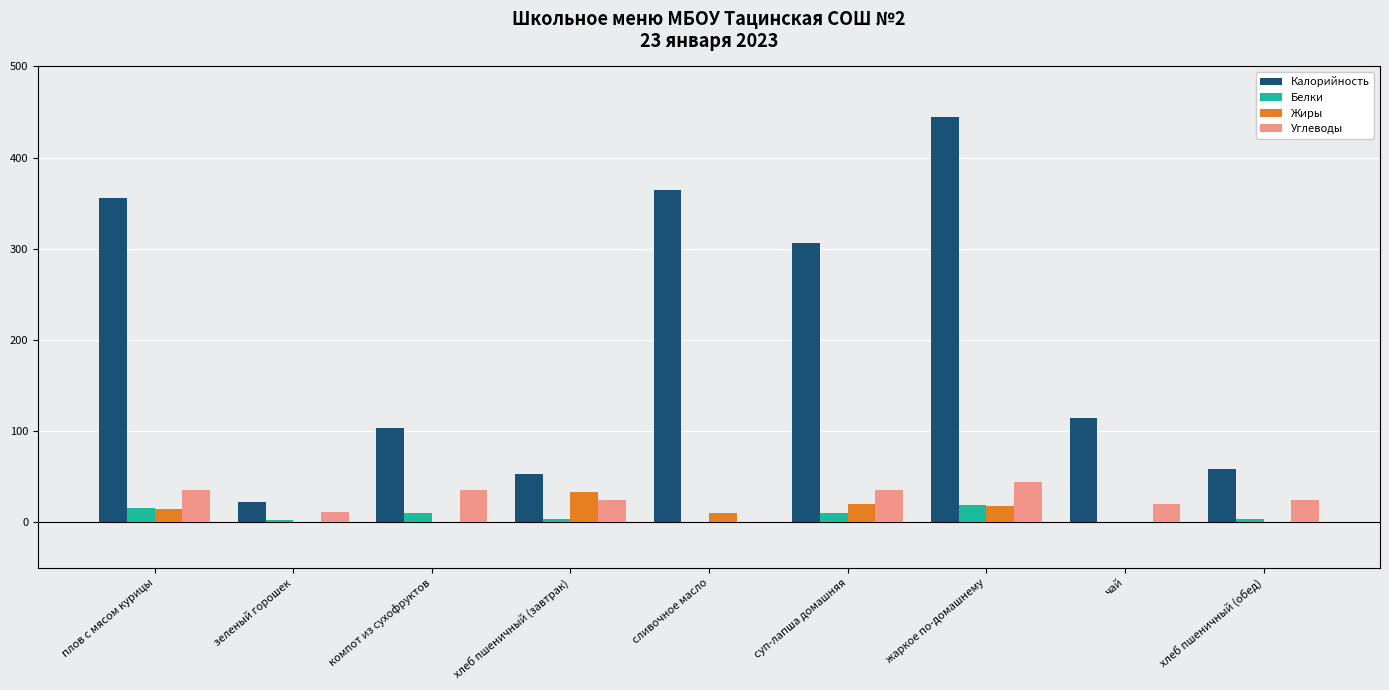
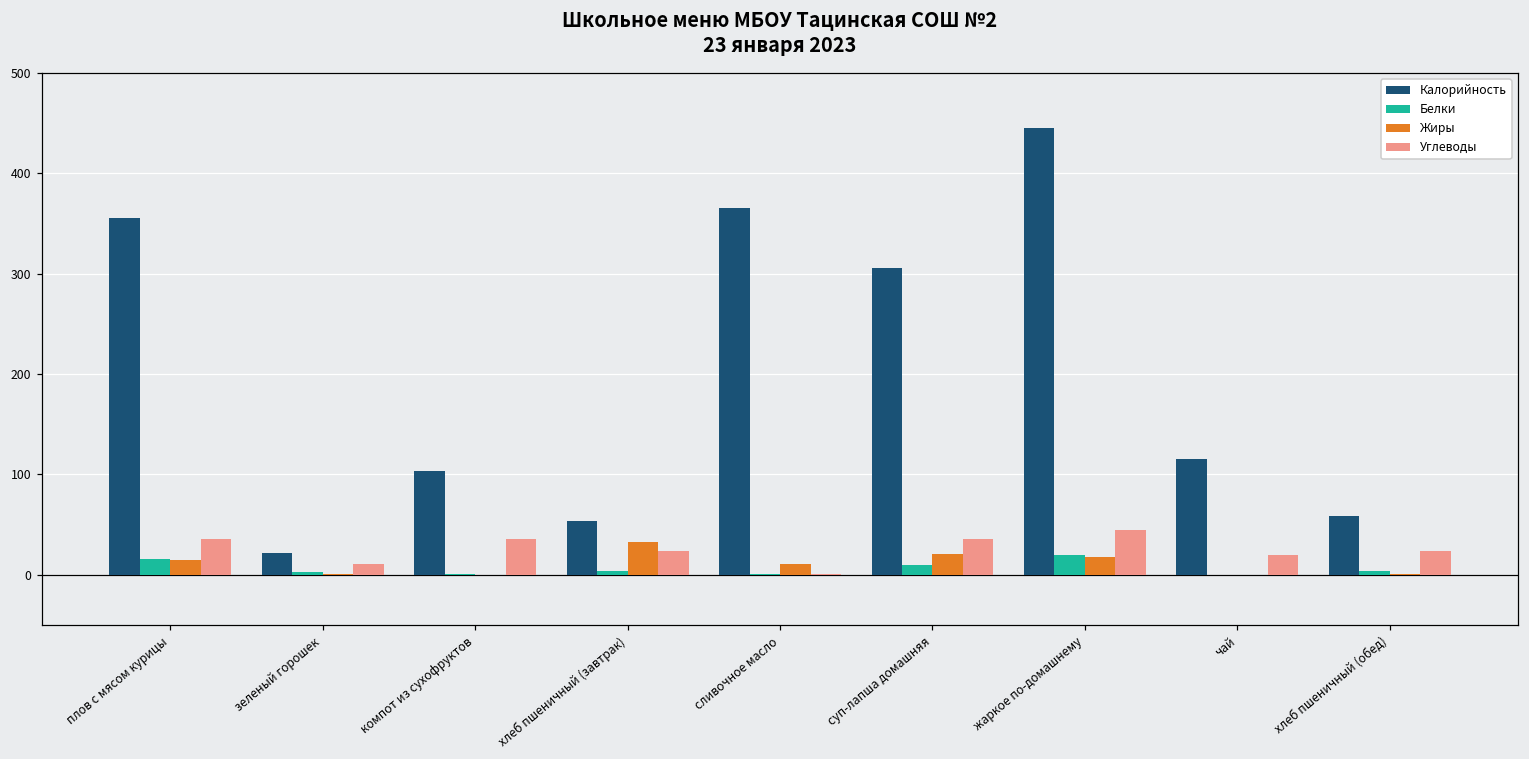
  {
    "Калорийность": {
      "плов с мясом курицы": 360,
      "зеленый горошек": 20,
      "компот из сухофруктов": 100,
      "хлеб пшеничный (завтрак)": 50,
      "сливочное масло": 370,
      "суп-лапша домашняя": 310,
      "жаркое по-домашнему": 450,
      "чай": 120,
      "хлеб пшеничный (обед)": 60
    },
    "Белки": {
      "плов с мясом курицы": 20,
-     "компот из сухофруктов": 10,
+     "компот из сухофруктов": 0,
      "хлеб пшеничный (завтрак)": 0,
      "суп-лапша домашняя": 10,
      "жаркое по-домашнему": 20,
      "хлеб пшеничный (обед)": 0
    },
    "Жиры": {
      "плов с мясом курицы": 10,
      "хлеб пшеничный (завтрак)": 30,
      "сливочное масло": 10,
      "суп-лапша домашняя": 20,
      "жаркое по-домашнему": 20
    },
    "Углеводы": {
      "плов с мясом курицы": 40,
      "зеленый горошек": 10,
      "компот из сухофруктов": 40,
      "хлеб пшеничный (завтрак)": 20,
      "суп-лапша домашняя": 40,
      "жаркое по-домашнему": 40,
      "чай": 20,
      "хлеб пшеничный (обед)": 20
    }
  }
